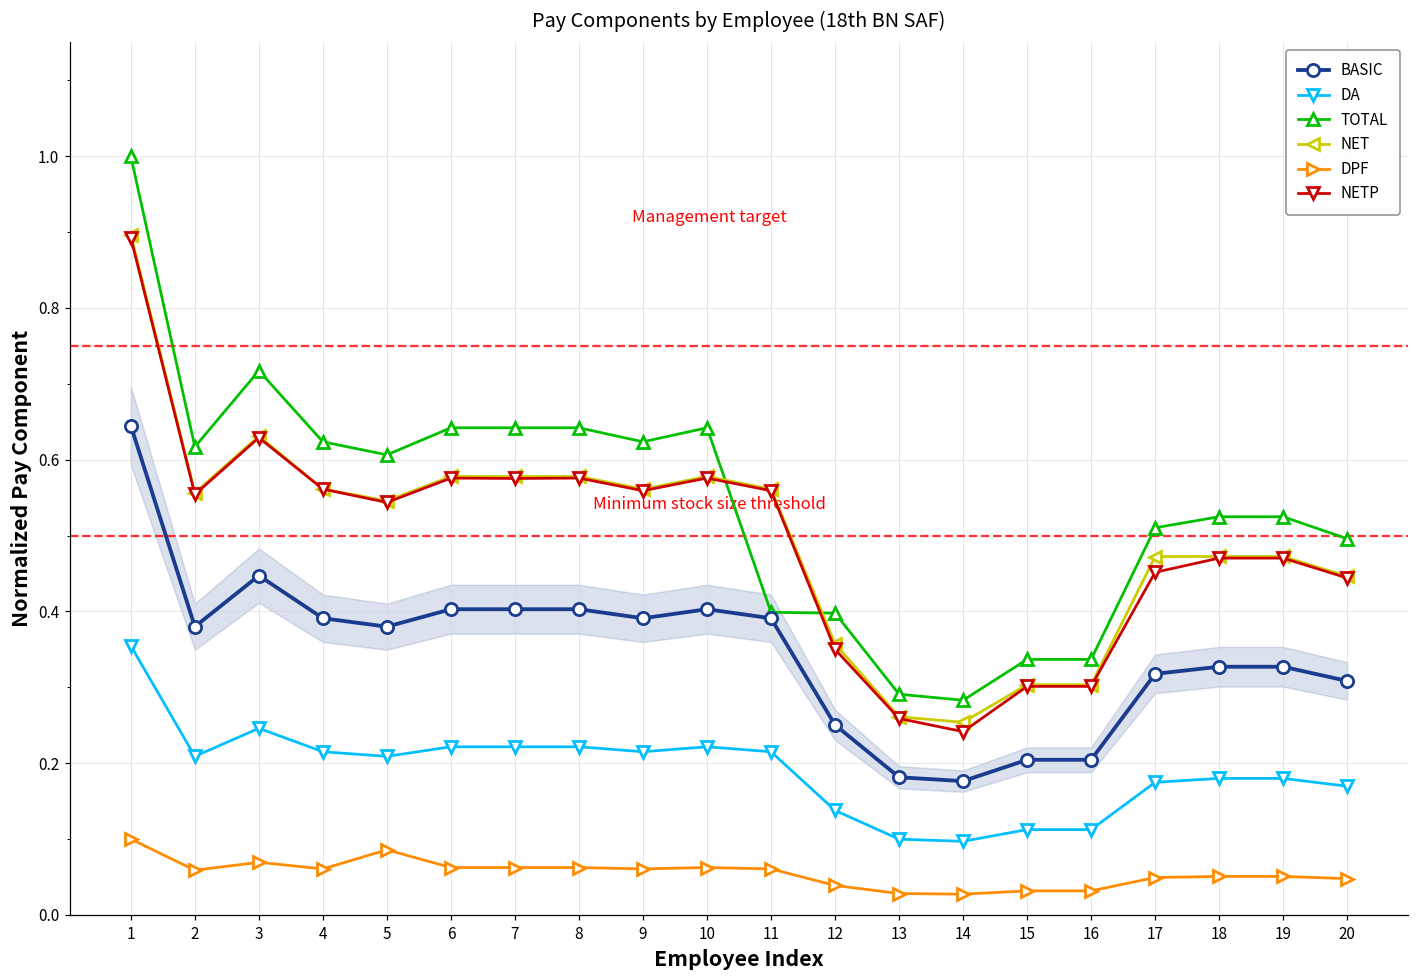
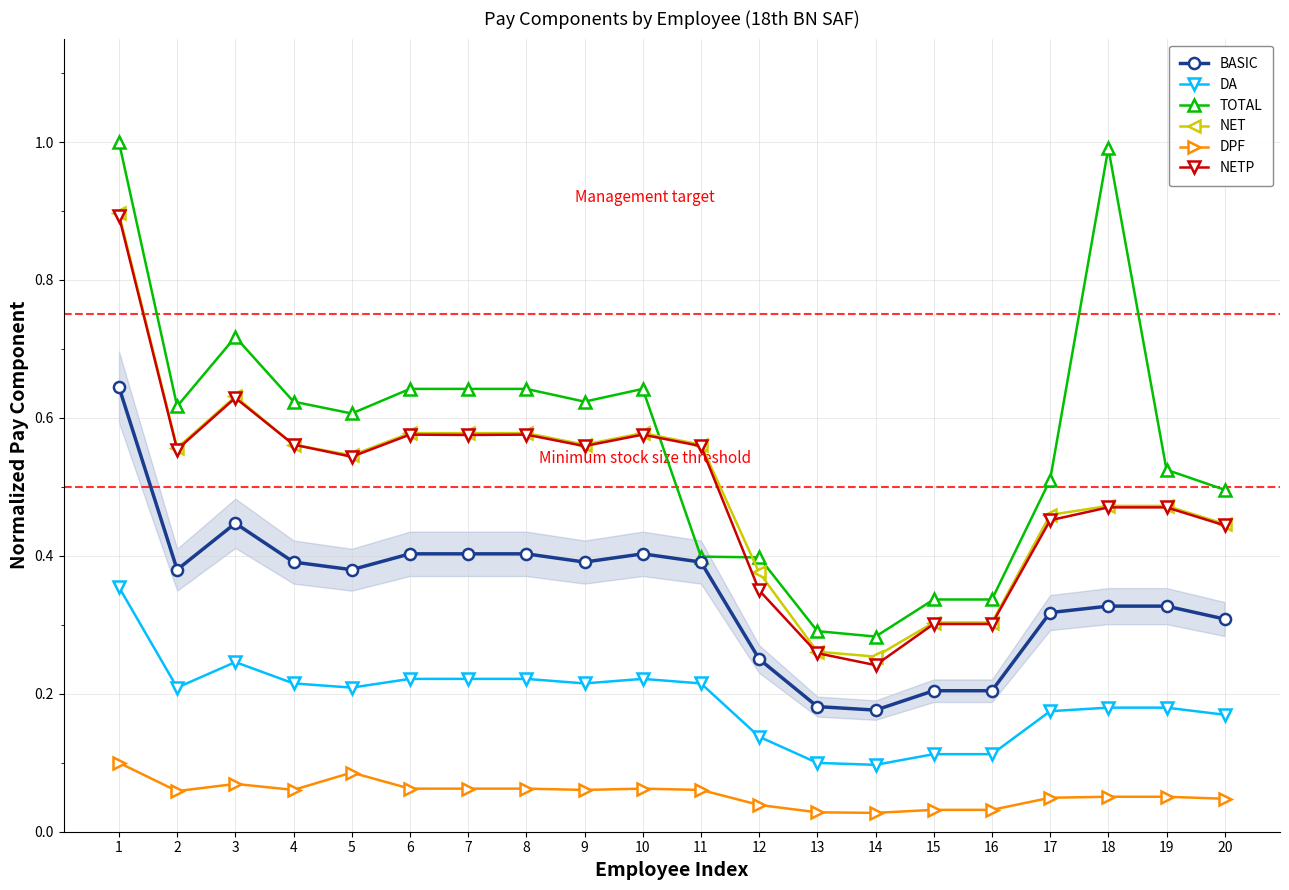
  {
    "DA": {
      "1": 0.35,
      "2": 0.21,
      "3": 0.25,
      "4": 0.22,
      "5": 0.21,
      "6": 0.22,
      "7": 0.22,
      "8": 0.22,
      "9": 0.22,
      "10": 0.22,
      "11": 0.22,
      "12": 0.14,
      "13": 0.10,
      "14": 0.10,
      "15": 0.11,
      "16": 0.11,
      "17": 0.17,
      "18": 0.18,
      "19": 0.18,
      "20": 0.17
    },
    "TOTAL": {
      "1": 1.00,
      "2": 0.62,
      "3": 0.72,
      "4": 0.62,
      "5": 0.61,
      "6": 0.64,
      "7": 0.64,
      "8": 0.64,
      "9": 0.62,
      "10": 0.64,
      "11": 0.40,
      "12": 0.40,
      "13": 0.29,
      "14": 0.28,
      "15": 0.34,
      "16": 0.34,
      "17": 0.51,
-     "18": 0.52,
+     "18": 0.99,
      "19": 0.52,
      "20": 0.50
    },
    "NET": {
      "1": 0.90,
-     "12": 0.36,
+     "12": 0.38,
      "14": 0.25,
-     "17": 0.47
+     "17": 0.46
    },
    "DPF": {
      "1": 0.10,
      "2": 0.06,
      "3": 0.07,
      "4": 0.06,
      "5": 0.09,
      "6": 0.06,
      "7": 0.06,
      "8": 0.06,
      "9": 0.06,
      "10": 0.06,
      "11": 0.06,
      "12": 0.04,
      "13": 0.03,
      "14": 0.03,
      "15": 0.03,
      "16": 0.03,
      "17": 0.05,
      "18": 0.05,
      "19": 0.05,
      "20": 0.05
    },
    "NETP": {
      "1": 0.89,
      "12": 0.35,
      "14": 0.24,
      "17": 0.45
    }
  }
